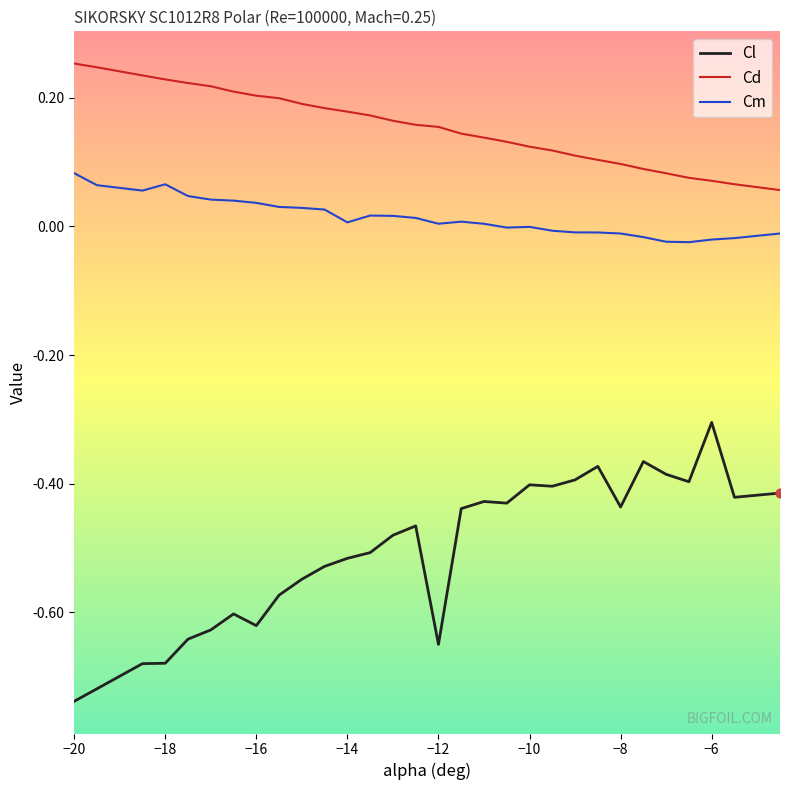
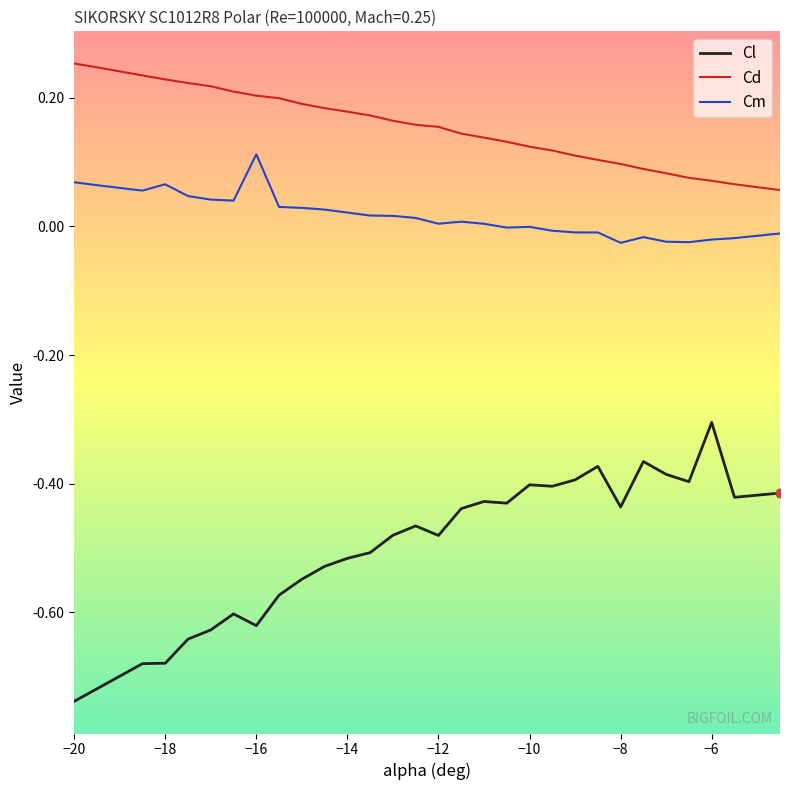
  {
    "Cl": {
      "−20": -0.74,
      "−18": -0.68,
      "−16": -0.62,
      "−14": -0.52,
-     "−12": -0.65,
+     "−12": -0.48,
      "−10": -0.40,
      "−8": -0.44,
      "−6": -0.30
    },
    "Cm": {
-     "−20": 0.08,
+     "−20": 0.07,
      "−18": 0.07,
-     "−16": 0.04,
-     "−14": 0.01,
+     "−16": 0.11,
+     "−14": 0.02,
      "−12": 0.00,
      "−10": 0.00,
-     "−8": -0.01,
+     "−8": -0.03,
      "−6": -0.02
    }
  }
